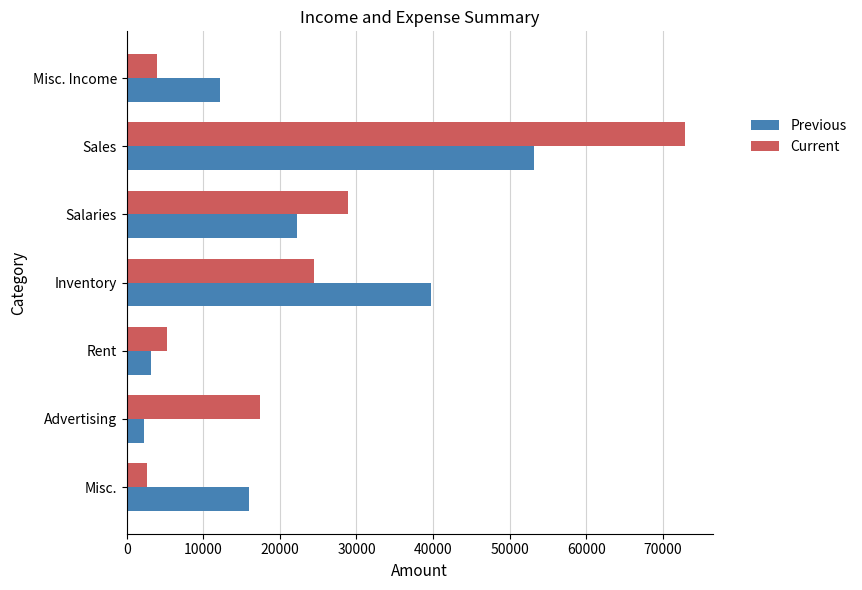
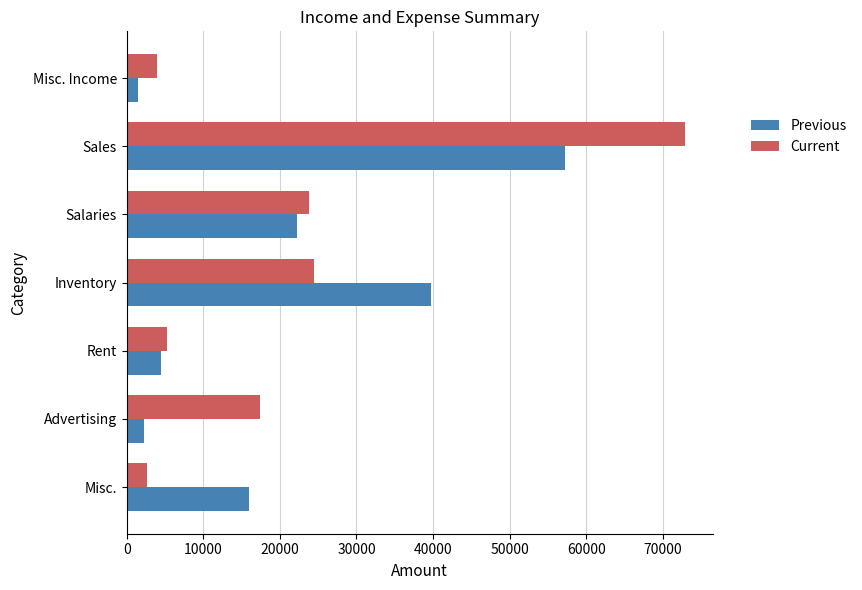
  {
    "Previous": {
-     "Misc. Income": 12000,
-     "Sales": 53000,
+     "Misc. Income": 1000,
+     "Sales": 57000,
      "Salaries": 22000,
      "Inventory": 40000,
-     "Rent": 3000,
+     "Rent": 5000,
      "Advertising": 2000,
      "Misc.": 16000
    },
    "Current": {
      "Misc. Income": 4000,
      "Sales": 73000,
-     "Salaries": 29000,
+     "Salaries": 24000,
      "Inventory": 25000,
      "Rent": 5000,
      "Advertising": 17000,
      "Misc.": 3000
    }
  }
